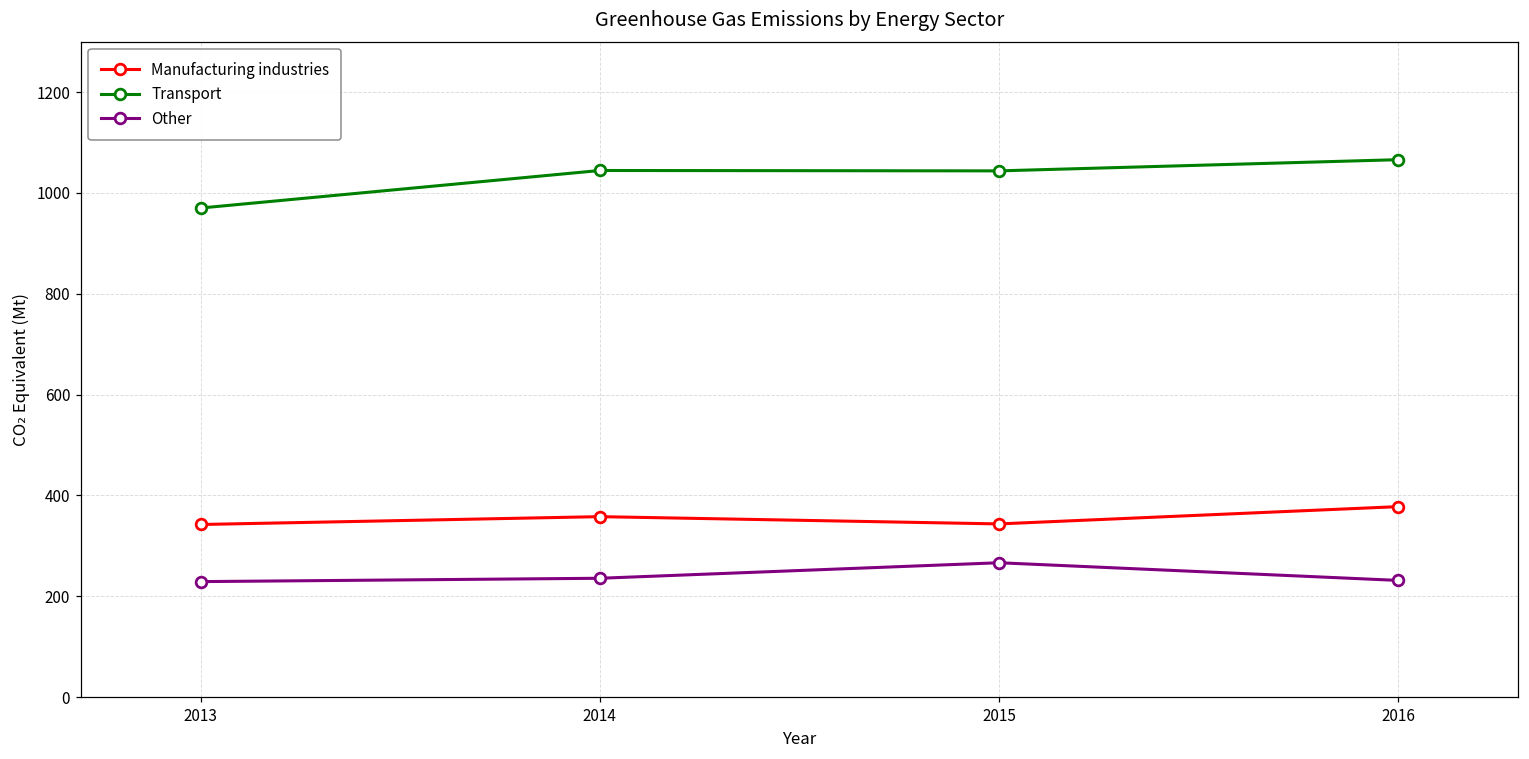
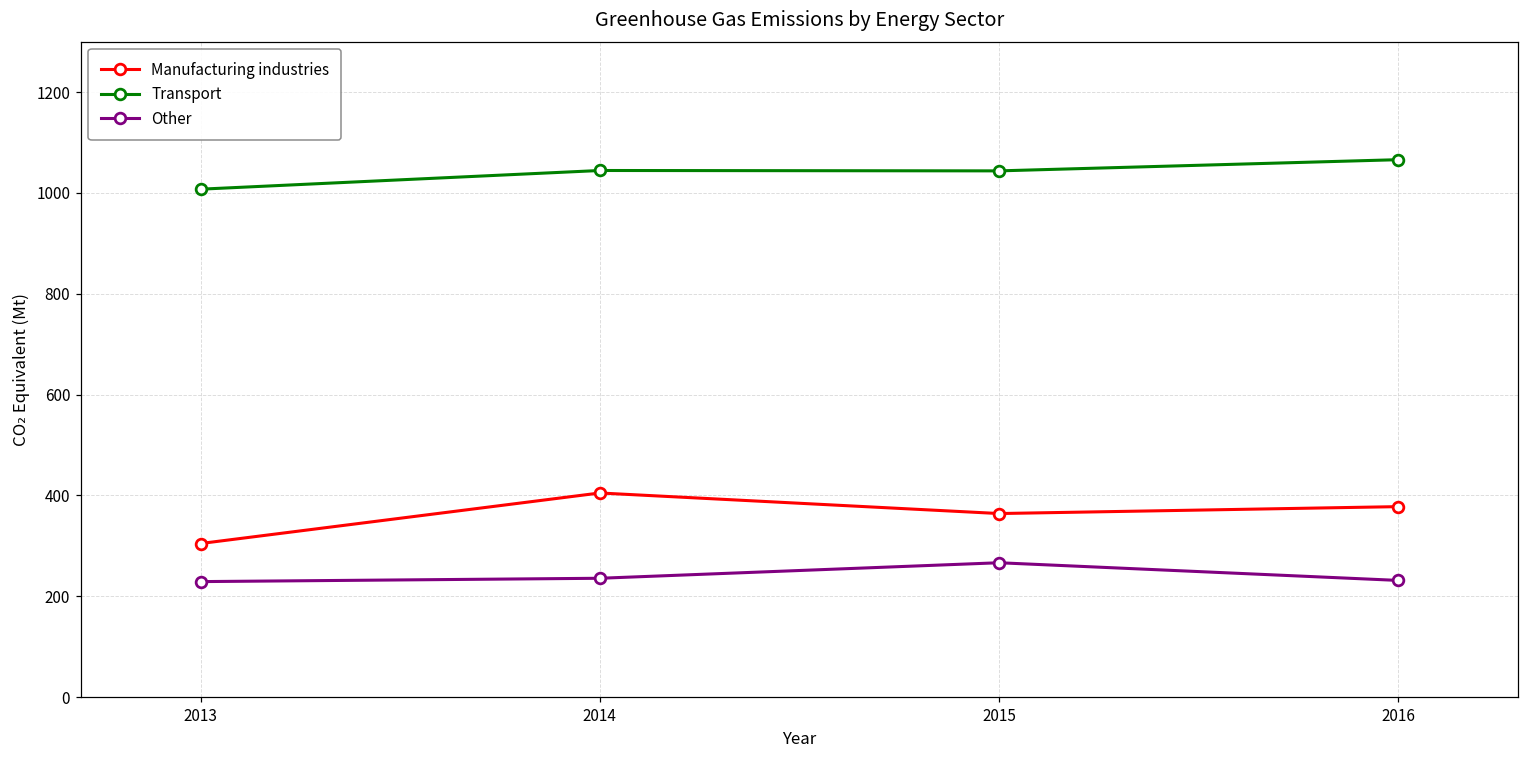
  {
    "Manufacturing industries": {
-     "2013": 340,
-     "2014": 360,
-     "2015": 340,
+     "2013": 300,
+     "2014": 400,
+     "2015": 360,
      "2016": 380
    },
    "Transport": {
-     "2013": 970,
+     "2013": 1010,
      "2014": 1040,
      "2015": 1040,
      "2016": 1070
    },
    "Other": {
      "2013": 230,
      "2014": 240,
      "2015": 270,
      "2016": 230
    }
  }
